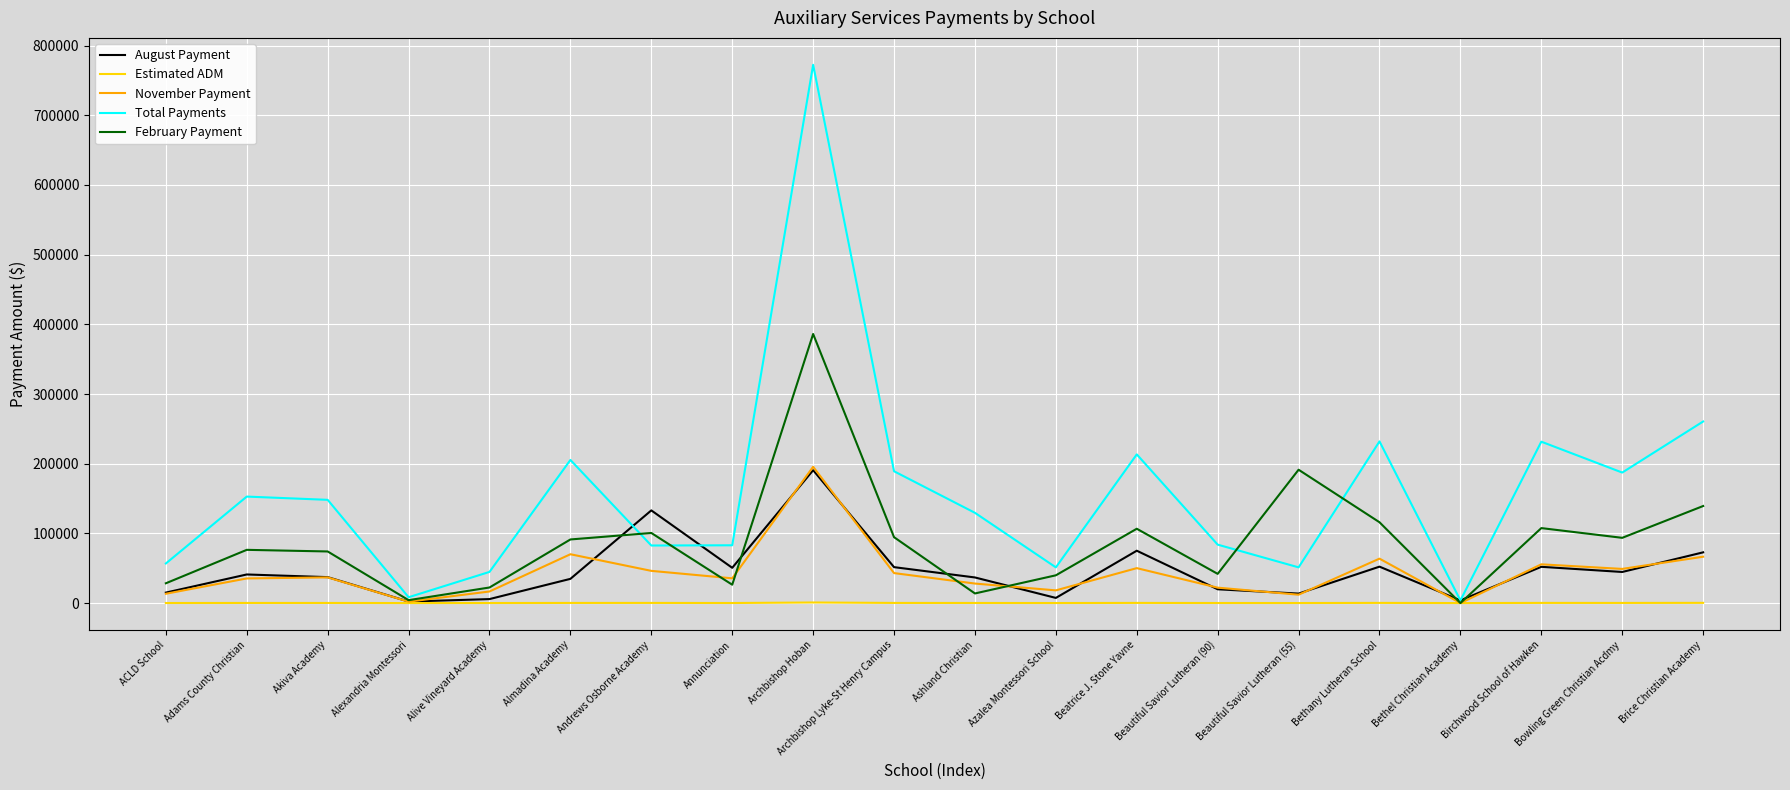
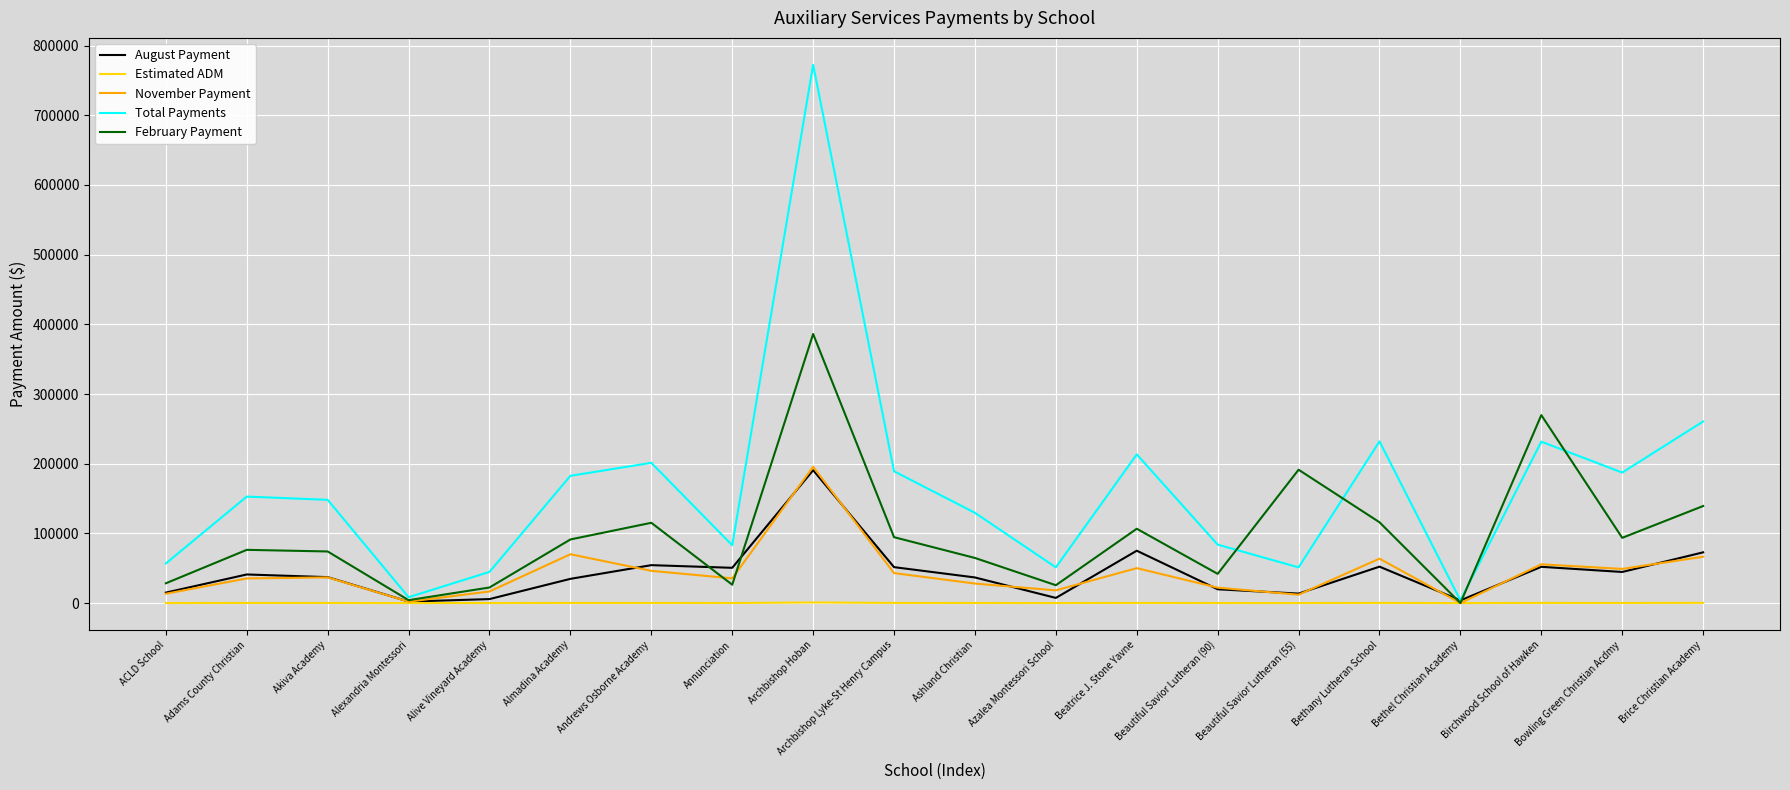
  {
    "August Payment": {
      "Adams County Christian": 40000,
      "Alive Vineyard Academy": 10000,
      "Almadina Academy": 30000,
-     "Andrews Osborne Academy": 130000,
+     "Andrews Osborne Academy": 50000,
      "Annunciation": 50000,
      "Archbishop Hoban": 190000,
      "Archbishop Lyke-St Henry Campus": 50000,
      "Ashland Christian": 40000,
      "Azalea Montessori School": 10000,
      "Beatrice J. Stone Yavne": 80000,
      "Bethany Lutheran School": 50000,
      "Bowling Green Christian Acdmy": 40000,
      "Brice Christian Academy": 70000
    },
    "Total Payments": {
      "ACLD School": 60000,
      "Adams County Christian": 150000,
      "Akiva Academy": 150000,
      "Alexandria Montessori": 10000,
      "Alive Vineyard Academy": 40000,
-     "Almadina Academy": 210000,
-     "Andrews Osborne Academy": 80000,
+     "Almadina Academy": 180000,
+     "Andrews Osborne Academy": 200000,
      "Annunciation": 80000,
      "Archbishop Hoban": 770000,
      "Archbishop Lyke-St Henry Campus": 190000,
      "Ashland Christian": 130000,
      "Azalea Montessori School": 50000,
      "Beatrice J. Stone Yavne": 210000,
      "Beautiful Savior Lutheran (90)": 80000,
      "Beautiful Savior Lutheran (55)": 50000,
      "Bethany Lutheran School": 230000,
      "Birchwood School of Hawken": 230000,
      "Bowling Green Christian Acdmy": 190000,
      "Brice Christian Academy": 260000
    },
    "February Payment": {
      "ACLD School": 30000,
      "Adams County Christian": 80000,
      "Akiva Academy": 70000,
      "Alive Vineyard Academy": 20000,
      "Almadina Academy": 90000,
-     "Andrews Osborne Academy": 100000,
+     "Andrews Osborne Academy": 120000,
      "Annunciation": 30000,
      "Archbishop Hoban": 390000,
      "Archbishop Lyke-St Henry Campus": 90000,
-     "Ashland Christian": 10000,
-     "Azalea Montessori School": 40000,
+     "Ashland Christian": 60000,
+     "Azalea Montessori School": 30000,
      "Beatrice J. Stone Yavne": 110000,
      "Beautiful Savior Lutheran (90)": 40000,
      "Beautiful Savior Lutheran (55)": 190000,
      "Bethany Lutheran School": 120000,
-     "Birchwood School of Hawken": 110000,
+     "Birchwood School of Hawken": 270000,
      "Bowling Green Christian Acdmy": 90000,
      "Brice Christian Academy": 140000
    }
  }
